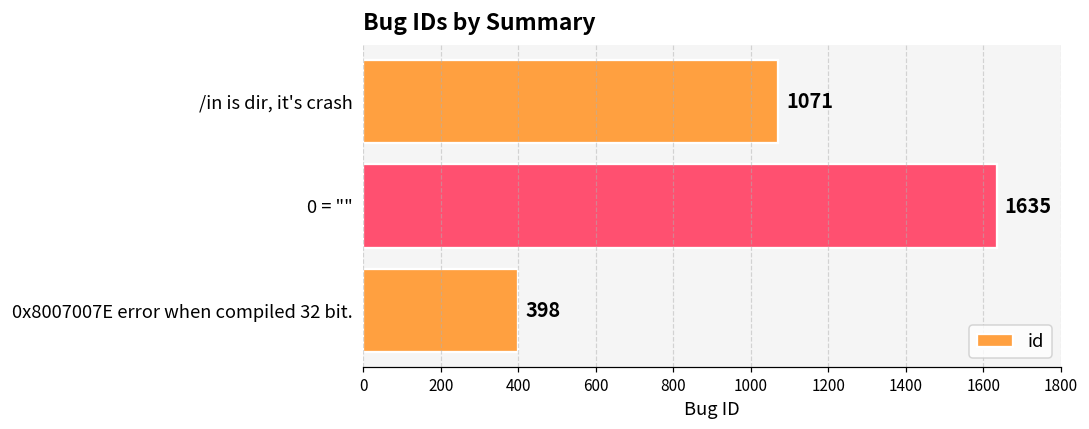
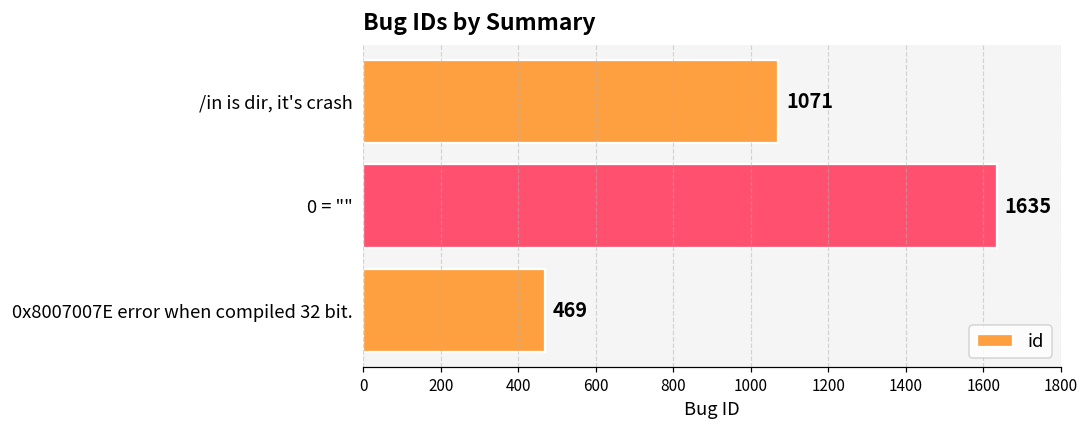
  {
    "/in is dir, it's crash": 1071,
    "0 = \"\"": 1635,
-   "0x8007007E error when compiled 32 bit.": 398
+   "0x8007007E error when compiled 32 bit.": 469
  }
